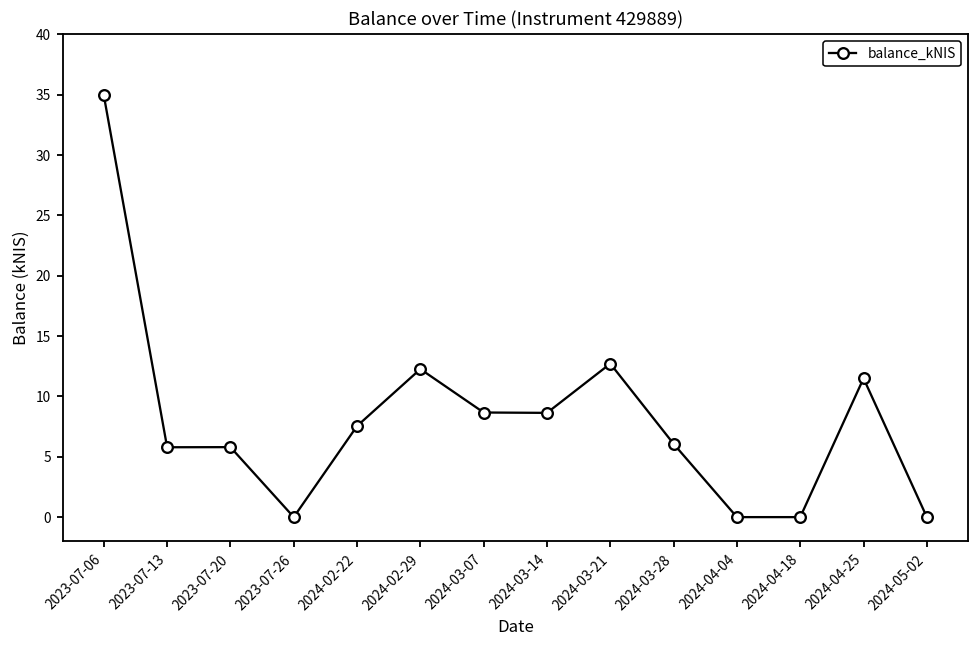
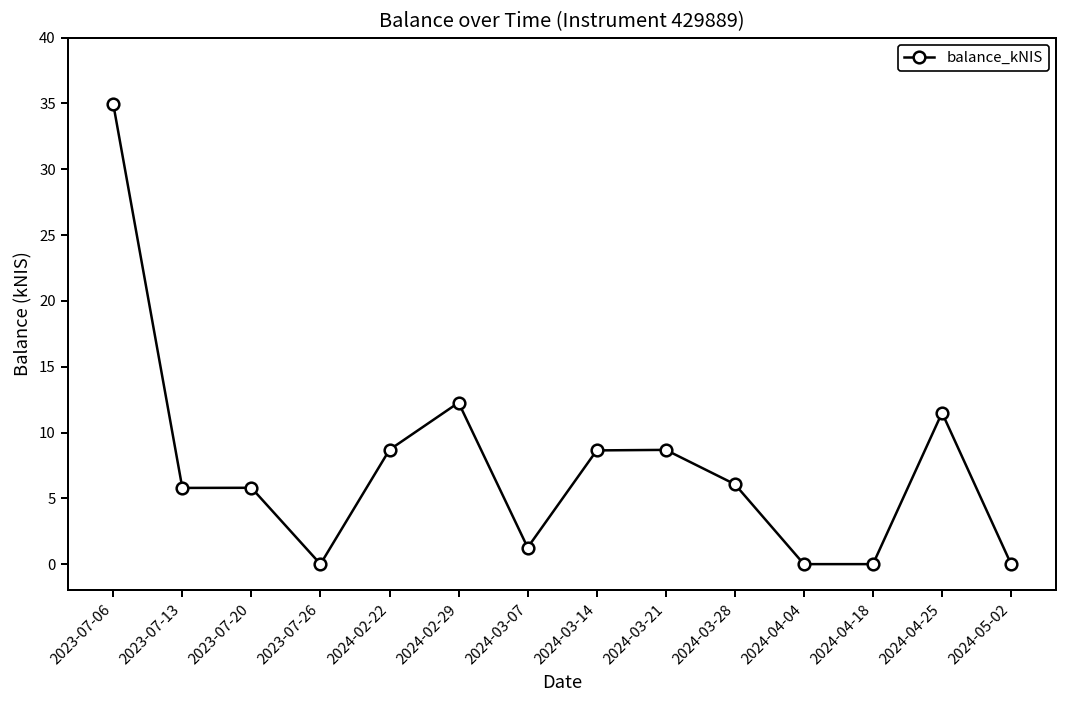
  {
    "2023-07-06": 35.0,
    "2023-07-13": 5.8,
    "2023-07-20": 5.8,
    "2023-07-26": 0.0,
-   "2024-02-22": 7.6,
+   "2024-02-22": 8.7,
    "2024-02-29": 12.3,
-   "2024-03-07": 8.7,
+   "2024-03-07": 1.3,
    "2024-03-14": 8.6,
-   "2024-03-21": 12.7,
+   "2024-03-21": 8.7,
    "2024-03-28": 6.1,
    "2024-04-04": 0.0,
    "2024-04-18": 0.0,
    "2024-04-25": 11.5,
    "2024-05-02": 0.0
  }
